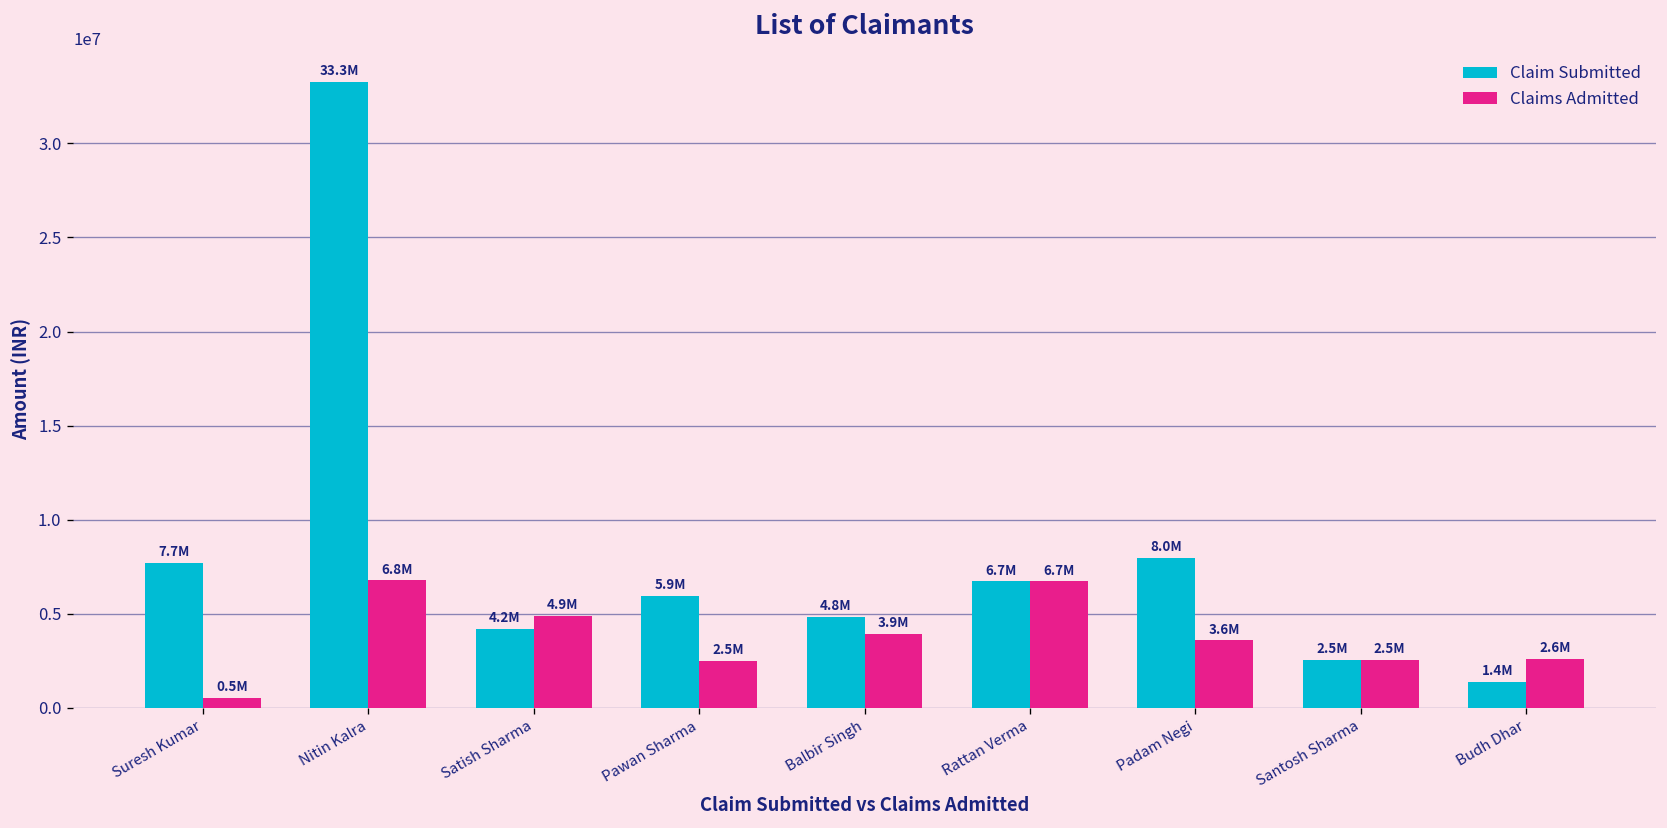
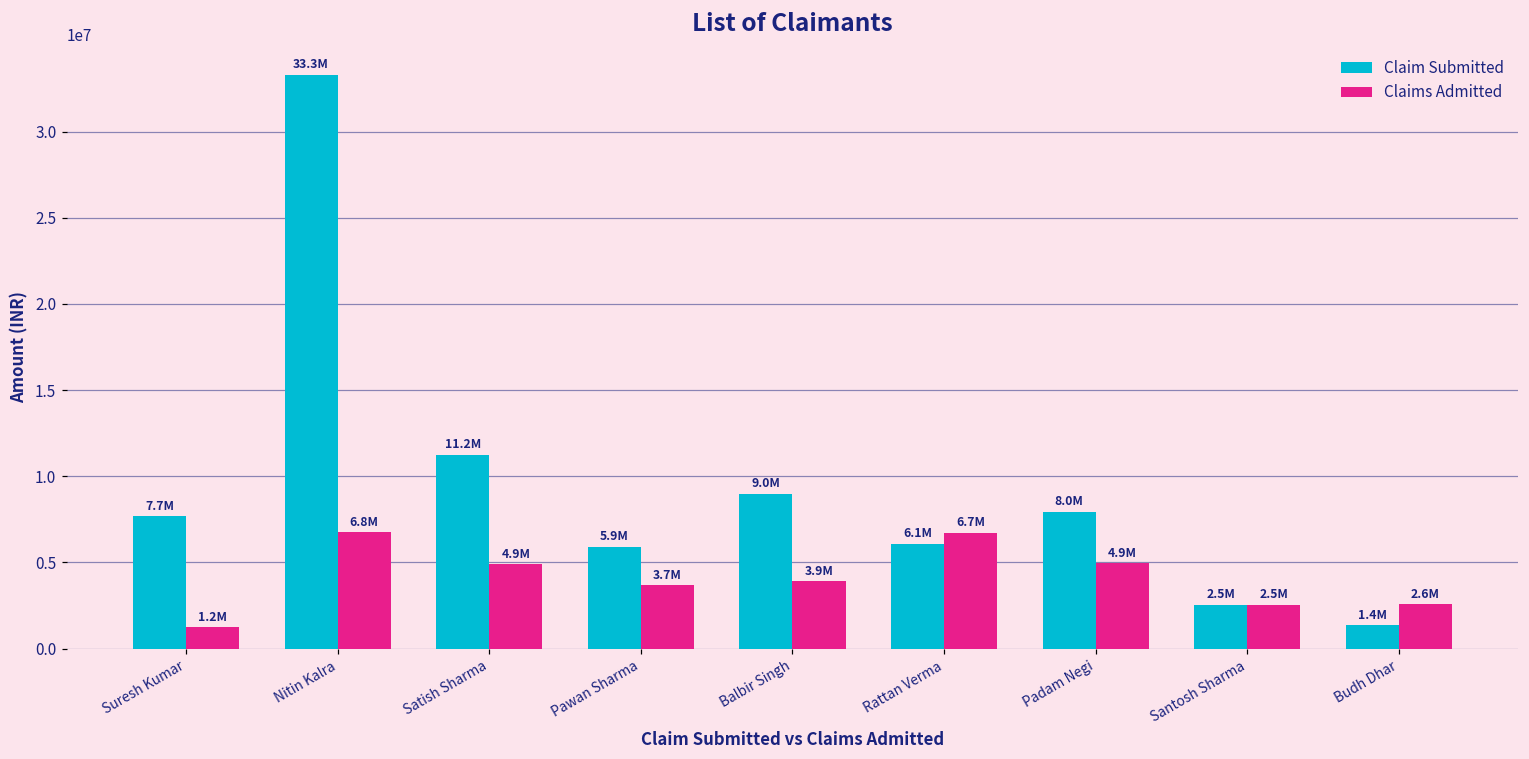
  {
    "Claim Submitted": {
      "Suresh Kumar": "7.7M",
      "Nitin Kalra": "33.3M",
-     "Satish Sharma": "4.2M",
+     "Satish Sharma": "11.2M",
      "Pawan Sharma": "5.9M",
-     "Balbir Singh": "4.8M",
-     "Rattan Verma": "6.7M",
+     "Balbir Singh": "9.0M",
+     "Rattan Verma": "6.1M",
      "Padam Negi": "8.0M",
      "Santosh Sharma": "2.5M",
      "Budh Dhar": "1.4M"
    },
    "Claims Admitted": {
-     "Suresh Kumar": "0.5M",
+     "Suresh Kumar": "1.2M",
      "Nitin Kalra": "6.8M",
      "Satish Sharma": "4.9M",
-     "Pawan Sharma": "2.5M",
+     "Pawan Sharma": "3.7M",
      "Balbir Singh": "3.9M",
      "Rattan Verma": "6.7M",
-     "Padam Negi": "3.6M",
+     "Padam Negi": "4.9M",
      "Santosh Sharma": "2.5M",
      "Budh Dhar": "2.6M"
    }
  }
